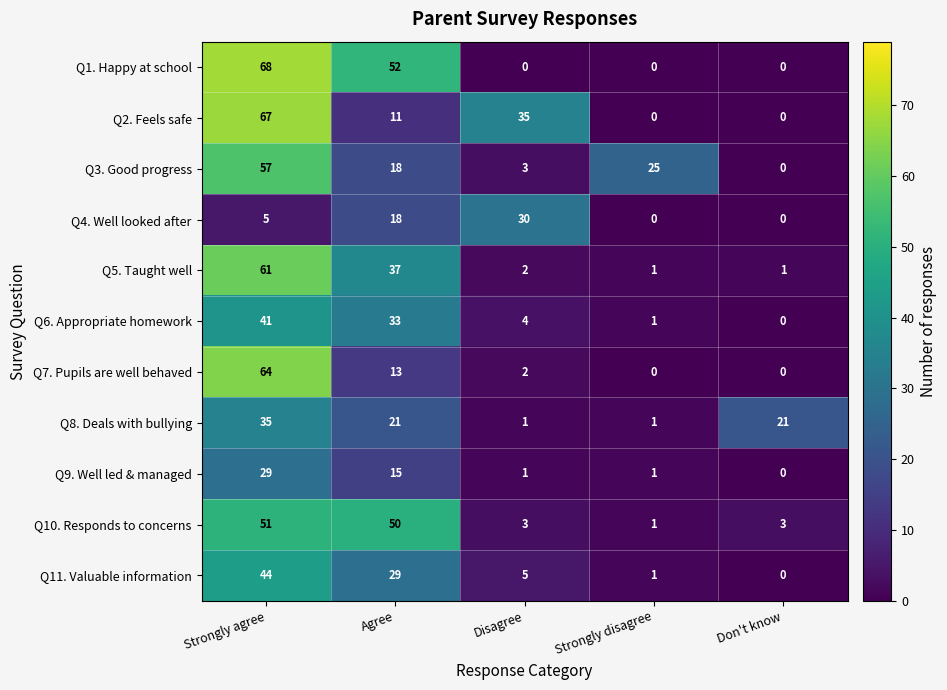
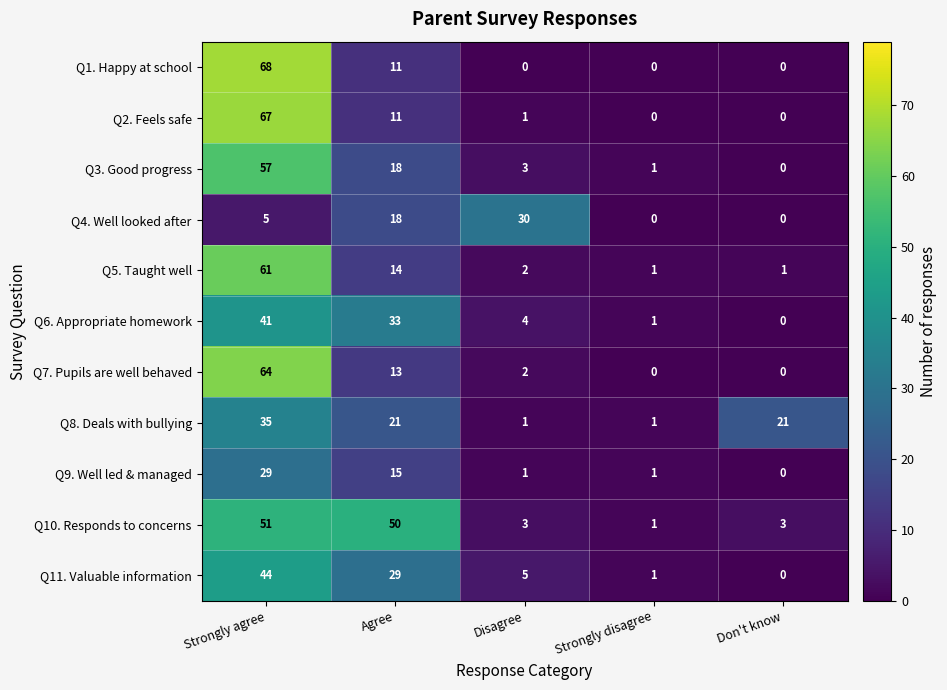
  {
    "Q1. Happy at school": {
      "Strongly agree": 68,
-     "Agree": 52,
+     "Agree": 11,
      "Disagree": 0,
      "Strongly disagree": 0,
      "Don't know": 0
    },
    "Q2. Feels safe": {
      "Strongly agree": 67,
      "Agree": 11,
-     "Disagree": 35,
+     "Disagree": 1,
      "Strongly disagree": 0,
      "Don't know": 0
    },
    "Q3. Good progress": {
      "Strongly agree": 57,
      "Agree": 18,
      "Disagree": 3,
-     "Strongly disagree": 25,
+     "Strongly disagree": 1,
      "Don't know": 0
    },
    "Q4. Well looked after": {
      "Strongly agree": 5,
      "Agree": 18,
      "Disagree": 30,
      "Strongly disagree": 0,
      "Don't know": 0
    },
    "Q5. Taught well": {
      "Strongly agree": 61,
-     "Agree": 37,
+     "Agree": 14,
      "Disagree": 2,
      "Strongly disagree": 1,
      "Don't know": 1
    },
    "Q6. Appropriate homework": {
      "Strongly agree": 41,
      "Agree": 33,
      "Disagree": 4,
      "Strongly disagree": 1,
      "Don't know": 0
    },
    "Q7. Pupils are well behaved": {
      "Strongly agree": 64,
      "Agree": 13,
      "Disagree": 2,
      "Strongly disagree": 0,
      "Don't know": 0
    },
    "Q8. Deals with bullying": {
      "Strongly agree": 35,
      "Agree": 21,
      "Disagree": 1,
      "Strongly disagree": 1,
      "Don't know": 21
    },
    "Q9. Well led & managed": {
      "Strongly agree": 29,
      "Agree": 15,
      "Disagree": 1,
      "Strongly disagree": 1,
      "Don't know": 0
    },
    "Q10. Responds to concerns": {
      "Strongly agree": 51,
      "Agree": 50,
      "Disagree": 3,
      "Strongly disagree": 1,
      "Don't know": 3
    },
    "Q11. Valuable information": {
      "Strongly agree": 44,
      "Agree": 29,
      "Disagree": 5,
      "Strongly disagree": 1,
      "Don't know": 0
    }
  }
